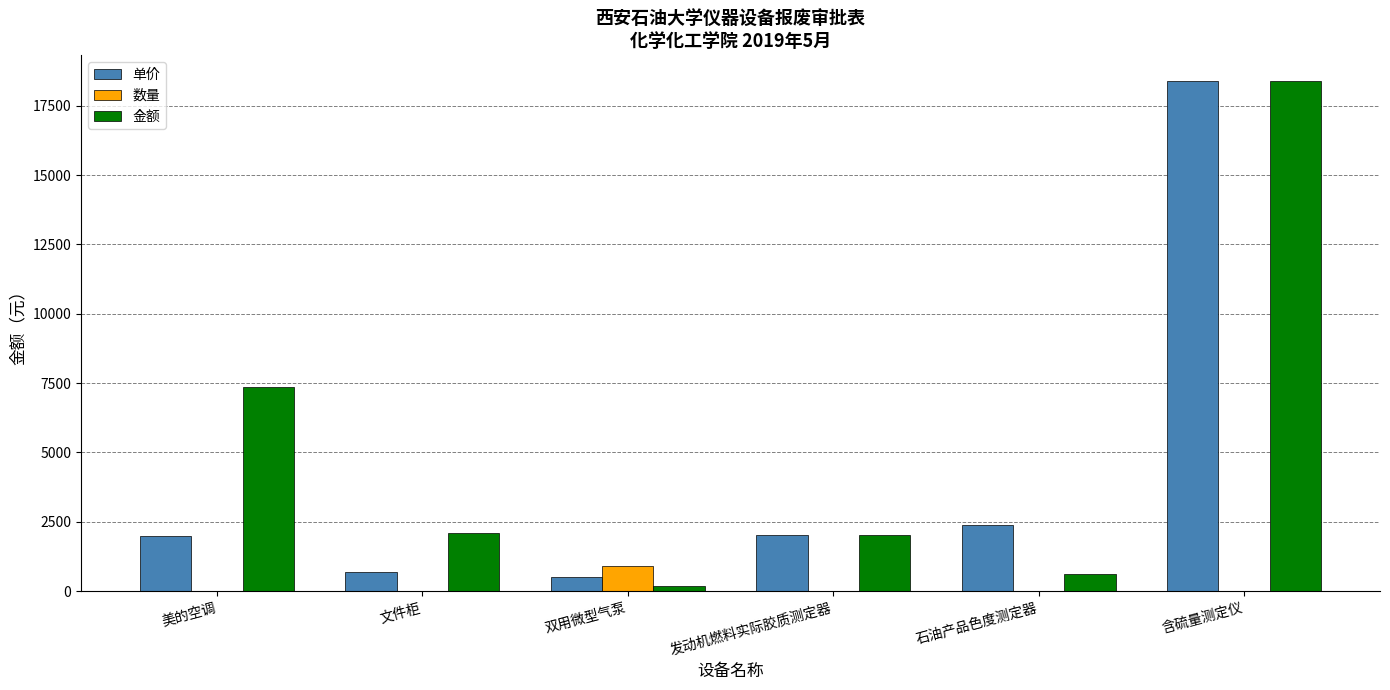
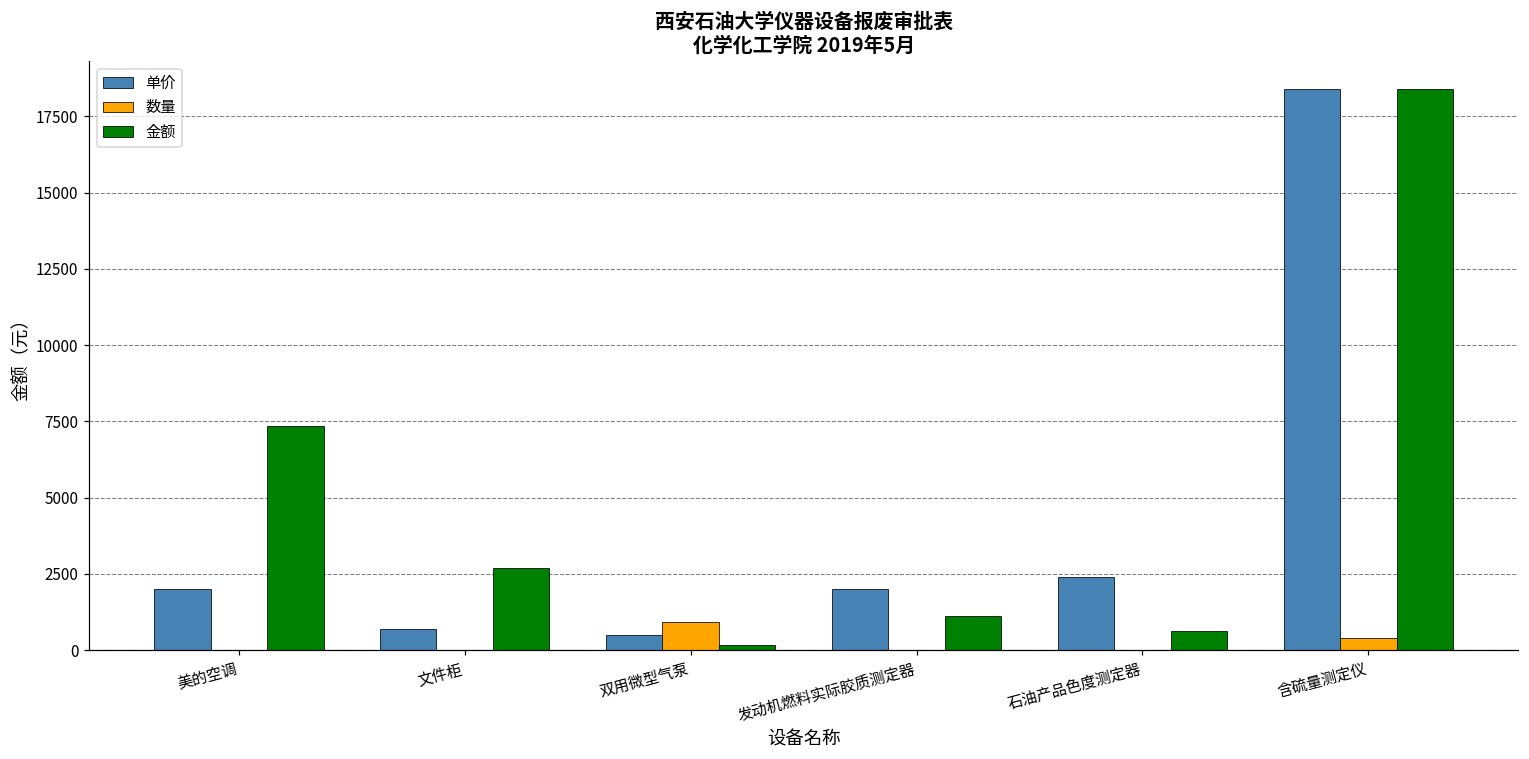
  {
    "单价": {
      "美的空调": 2000,
      "文件柜": 700,
      "双用微型气泵": 500,
      "发动机燃料实际胶质测定器": 2000,
      "石油产品色度测定器": 2400,
      "含硫量测定仪": 18400
    },
    "数量": {
      "双用微型气泵": 900,
-     "含硫量测定仪": 0
+     "含硫量测定仪": 400
    },
    "金额": {
      "美的空调": 7400,
-     "文件柜": 2100,
+     "文件柜": 2700,
      "双用微型气泵": 200,
-     "发动机燃料实际胶质测定器": 2000,
+     "发动机燃料实际胶质测定器": 1100,
      "石油产品色度测定器": 600,
      "含硫量测定仪": 18400
    }
  }
